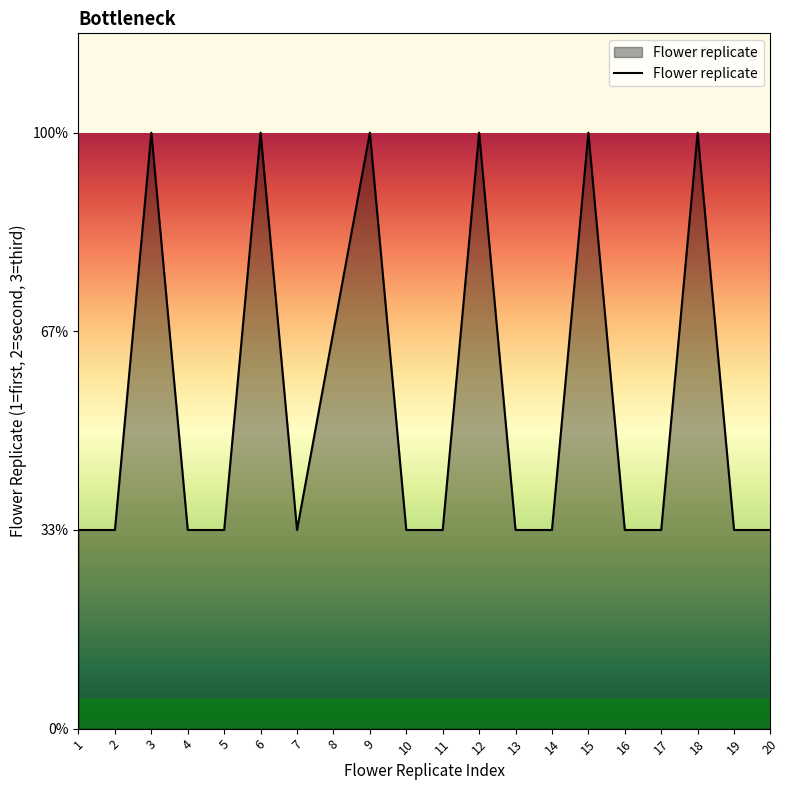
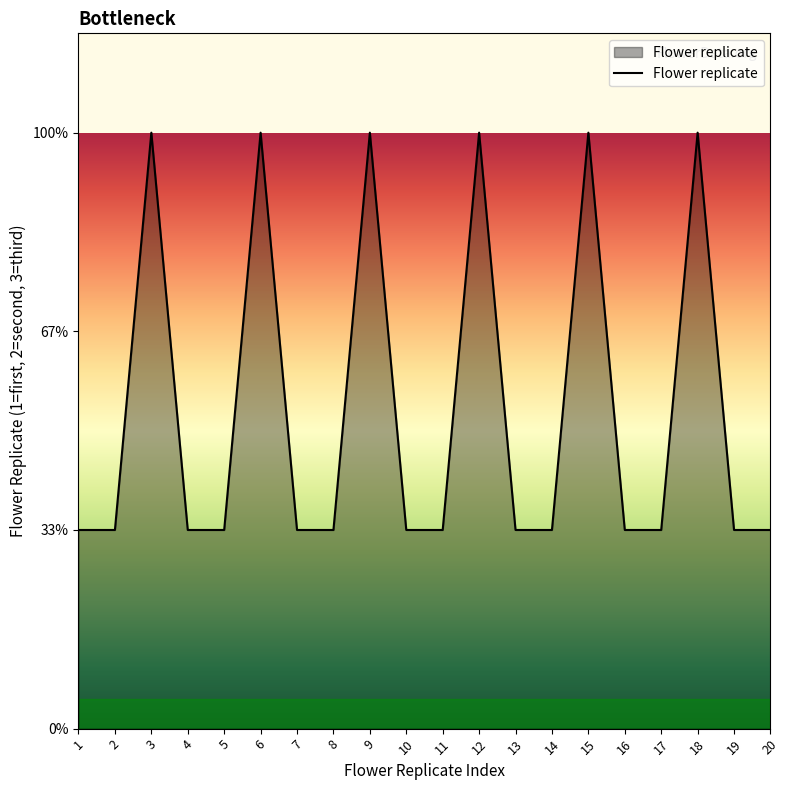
  {
    "1": "33%",
    "2": "33%",
    "3": "100%",
    "4": "33%",
    "5": "33%",
    "6": "100%",
    "7": "33%",
-   "8": "67%",
+   "8": "33%",
    "9": "100%",
    "10": "33%",
    "11": "33%",
    "12": "100%",
    "13": "33%",
    "14": "33%",
    "15": "100%",
    "16": "33%",
    "17": "33%",
    "18": "100%",
    "19": "33%",
    "20": "33%"
  }
